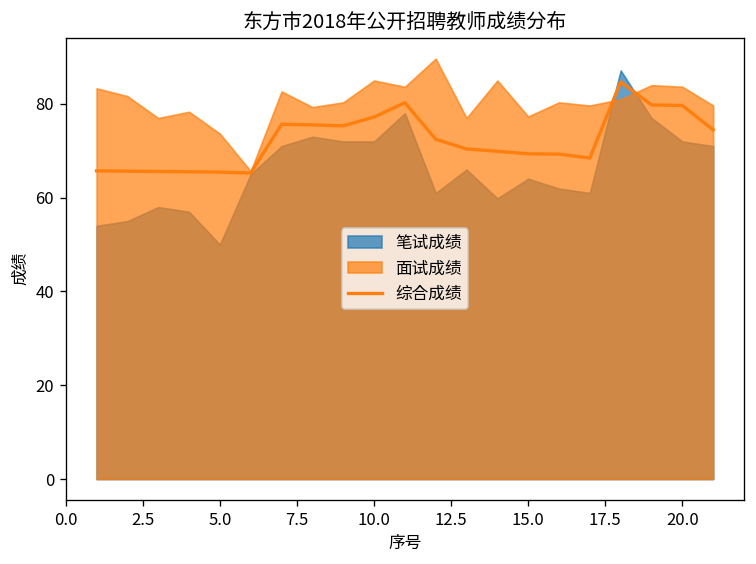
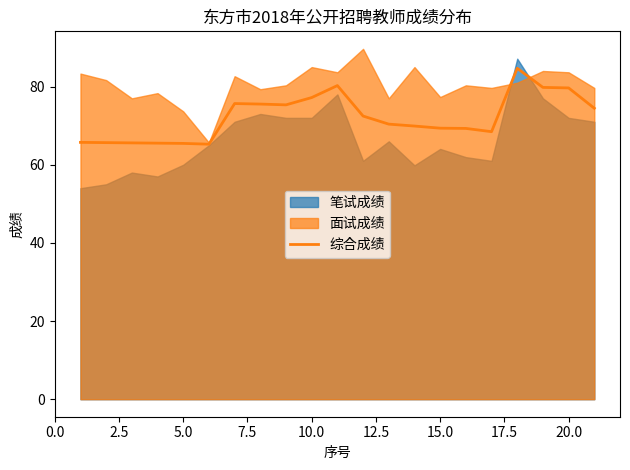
  {
    "笔试成绩": {
-     "5.0": 50,
+     "5.0": 60,
      "10.0": 72,
      "15.0": 64,
      "20.0": 72
    }
  }
